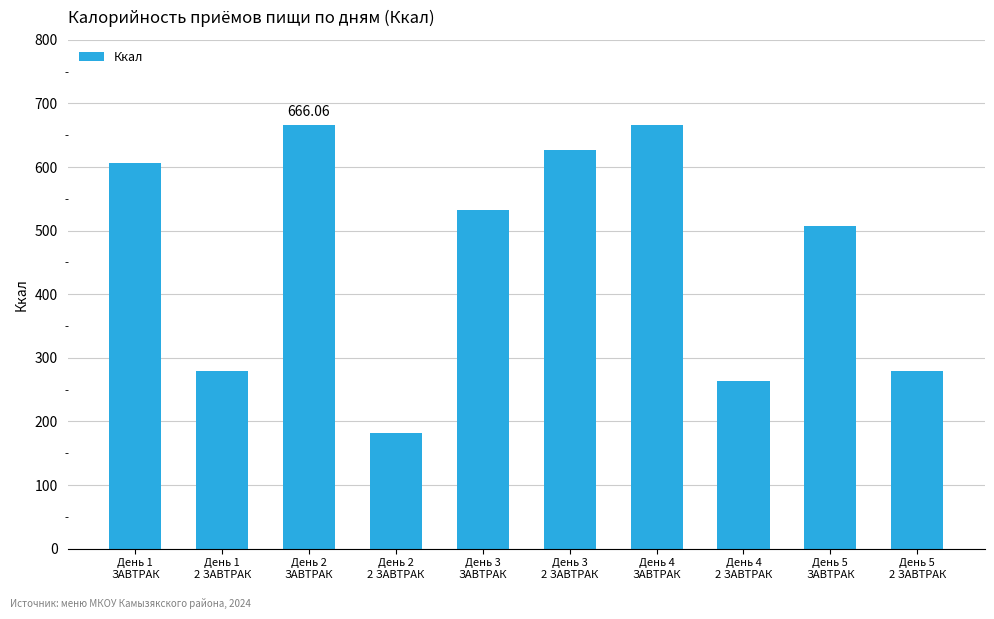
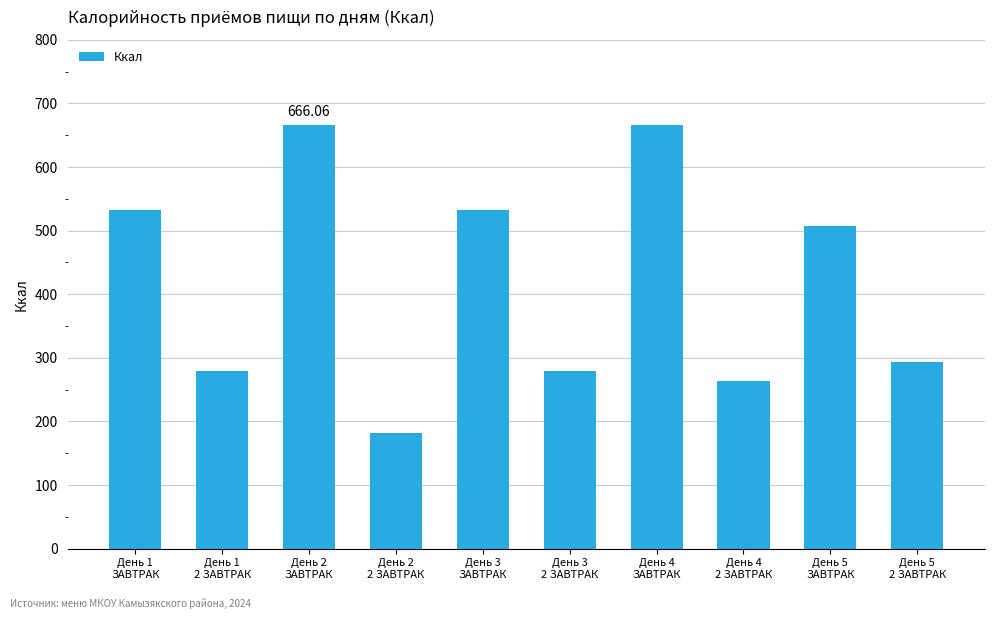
  {
-   "День 1 ЗАВТРАК": 610,
+   "День 1 ЗАВТРАК": 530,
    "День 1 2 ЗАВТРАК": 280,
    "День 2 2 ЗАВТРАК": 180,
    "День 3 ЗАВТРАК": 530,
-   "День 3 2 ЗАВТРАК": 630,
+   "День 3 2 ЗАВТРАК": 280,
    "День 4 ЗАВТРАК": 670,
    "День 4 2 ЗАВТРАК": 260,
    "День 5 ЗАВТРАК": 510,
-   "День 5 2 ЗАВТРАК": 280
+   "День 5 2 ЗАВТРАК": 290
  }
